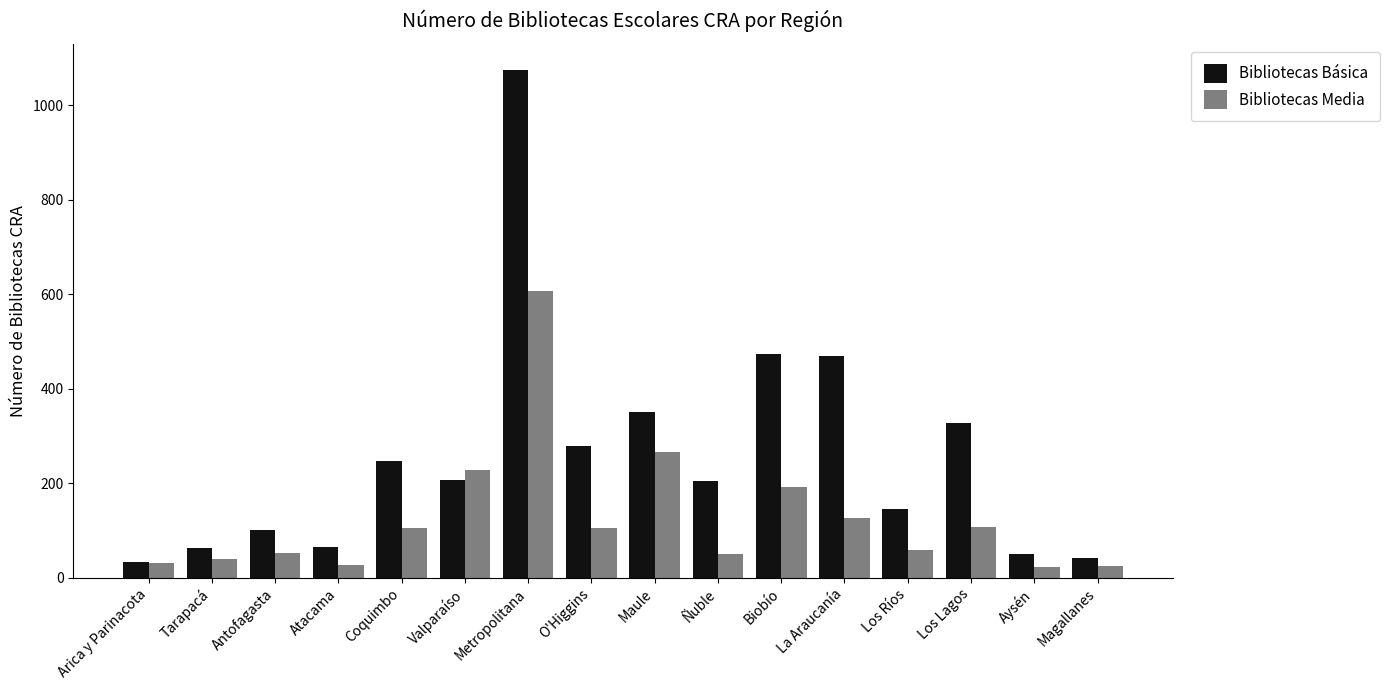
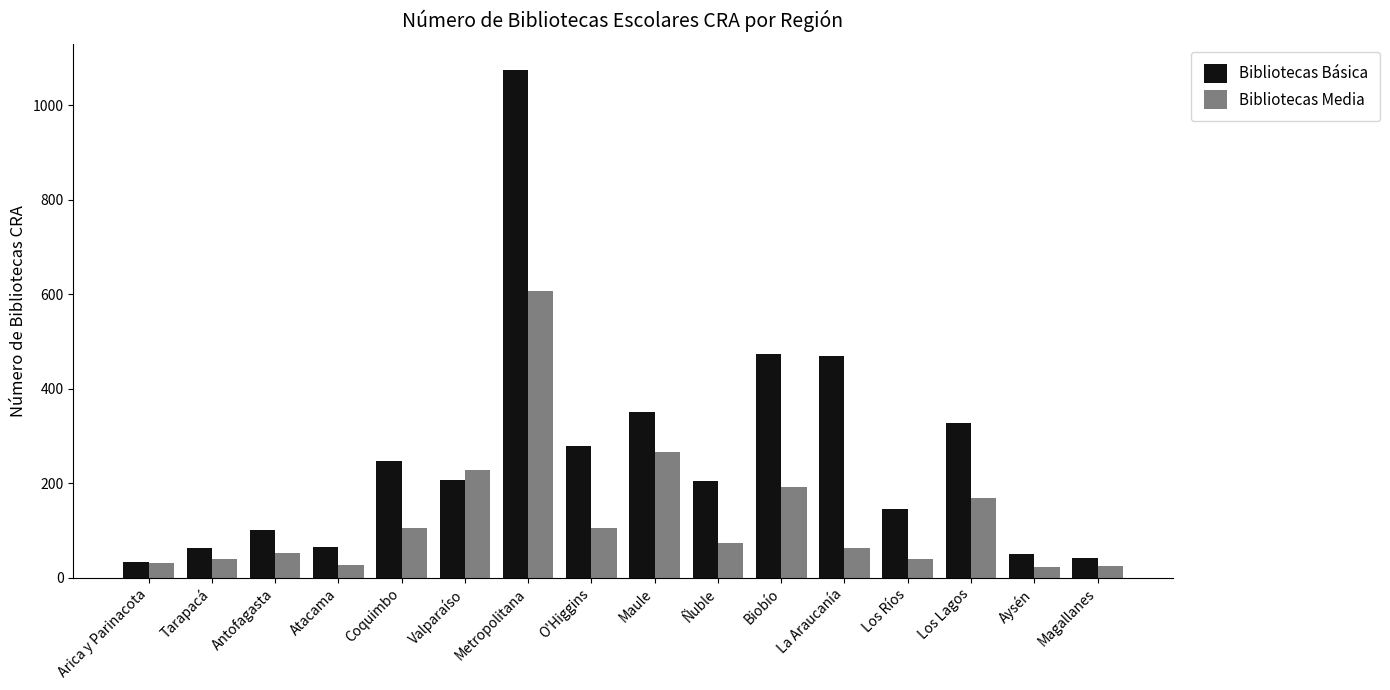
  {
    "Bibliotecas Básica": {
      "Arica y Parinacota": 30,
      "Tarapacá": 60,
      "Antofagasta": 100,
      "Atacama": 70,
      "Coquimbo": 250,
      "Valparaíso": 210,
      "Metropolitana": 1080,
      "O'Higgins": 280,
      "Maule": 350,
      "Ñuble": 200,
      "Biobío": 470,
      "La Araucanía": 470,
      "Los Ríos": 150,
      "Los Lagos": 330,
      "Aysén": 50,
      "Magallanes": 40
    },
    "Bibliotecas Media": {
      "Arica y Parinacota": 30,
      "Tarapacá": 40,
      "Antofagasta": 50,
      "Atacama": 30,
      "Coquimbo": 110,
      "Valparaíso": 230,
      "Metropolitana": 610,
      "O'Higgins": 100,
      "Maule": 270,
-     "Ñuble": 50,
+     "Ñuble": 70,
      "Biobío": 190,
-     "La Araucanía": 130,
-     "Los Ríos": 60,
-     "Los Lagos": 110,
+     "La Araucanía": 60,
+     "Los Ríos": 40,
+     "Los Lagos": 170,
      "Aysén": 20,
      "Magallanes": 30
    }
  }
